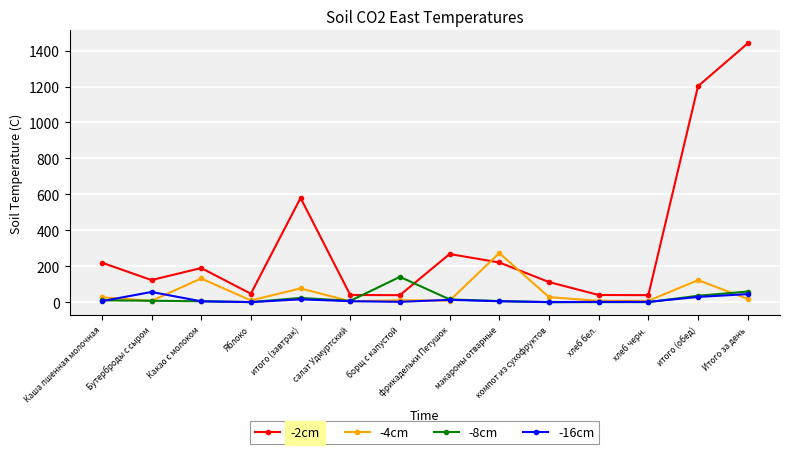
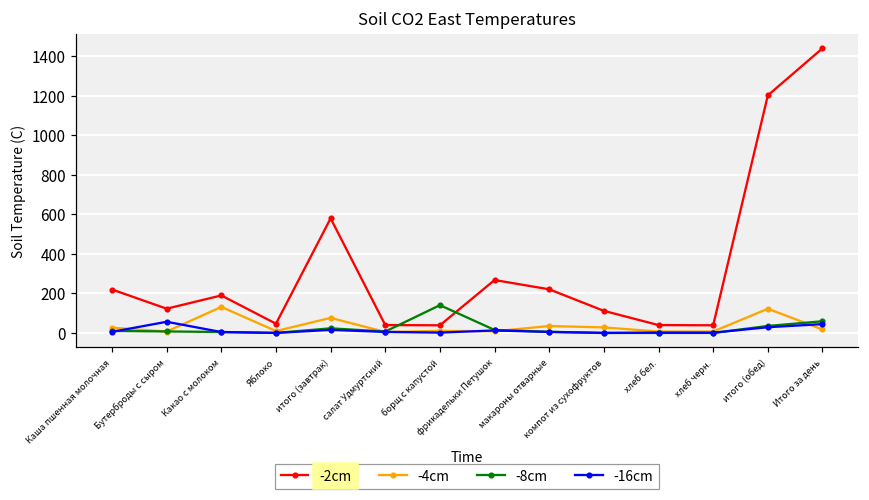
  {
    "-2cm": {
      "Каша пшенная молочная": 220,
      "Бутерброды с сыром": 120,
      "Какао с молоком": 190,
      "Яблоко": 50,
      "итого (завтрак)": 580,
      "салат Удмуртский": 40,
      "борщ с капустой": 40,
      "фрикадельки Петушок": 270,
      "макароны отварные": 220,
      "компот из сухофруктов": 110,
      "хлеб бел.": 40,
      "хлеб черн.": 40,
      "итого (обед)": 1200,
      "Итого за день": 1440
    },
    "-4cm": {
      "Каша пшенная молочная": 30,
      "Какао с молоком": 130,
      "итого (завтрак)": 80,
-     "макароны отварные": 270,
+     "макароны отварные": 40,
      "компот из сухофруктов": 30,
      "итого (обед)": 120,
      "Итого за день": 20
    },
    "-8cm": {
      "борщ с капустой": 140,
      "Итого за день": 60
    },
    "-16cm": {
      "Бутерброды с сыром": 60,
      "Итого за день": 40
    }
  }
